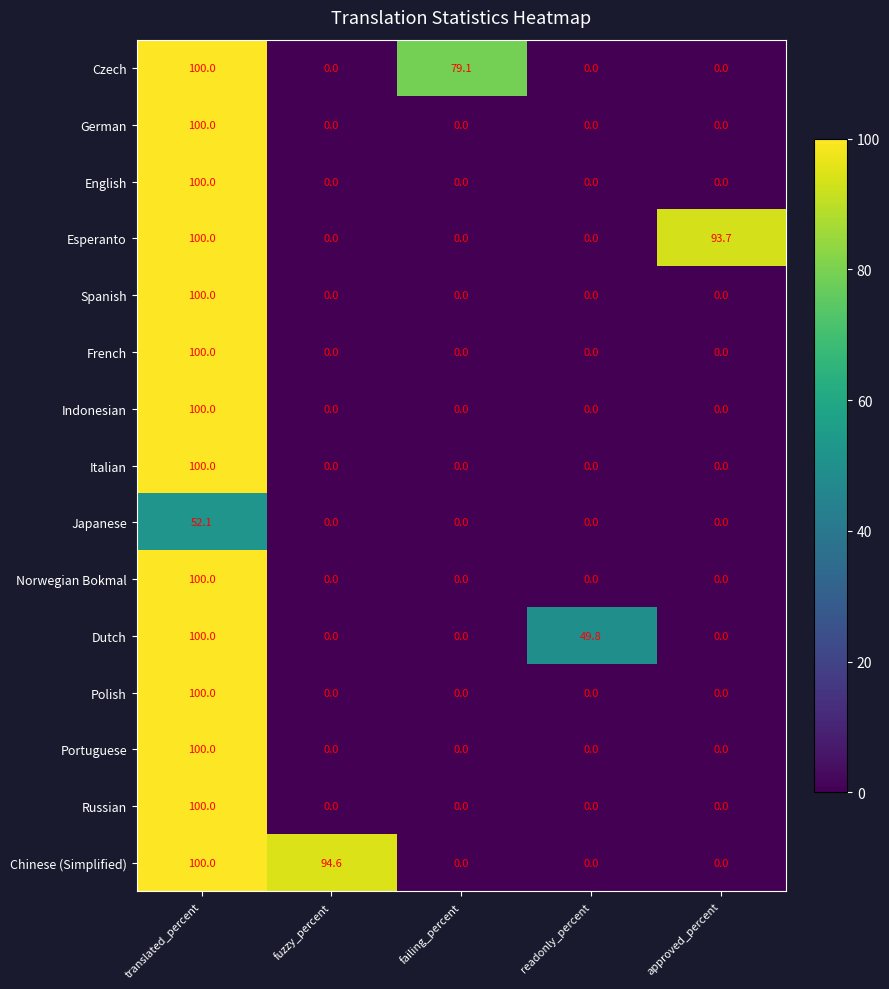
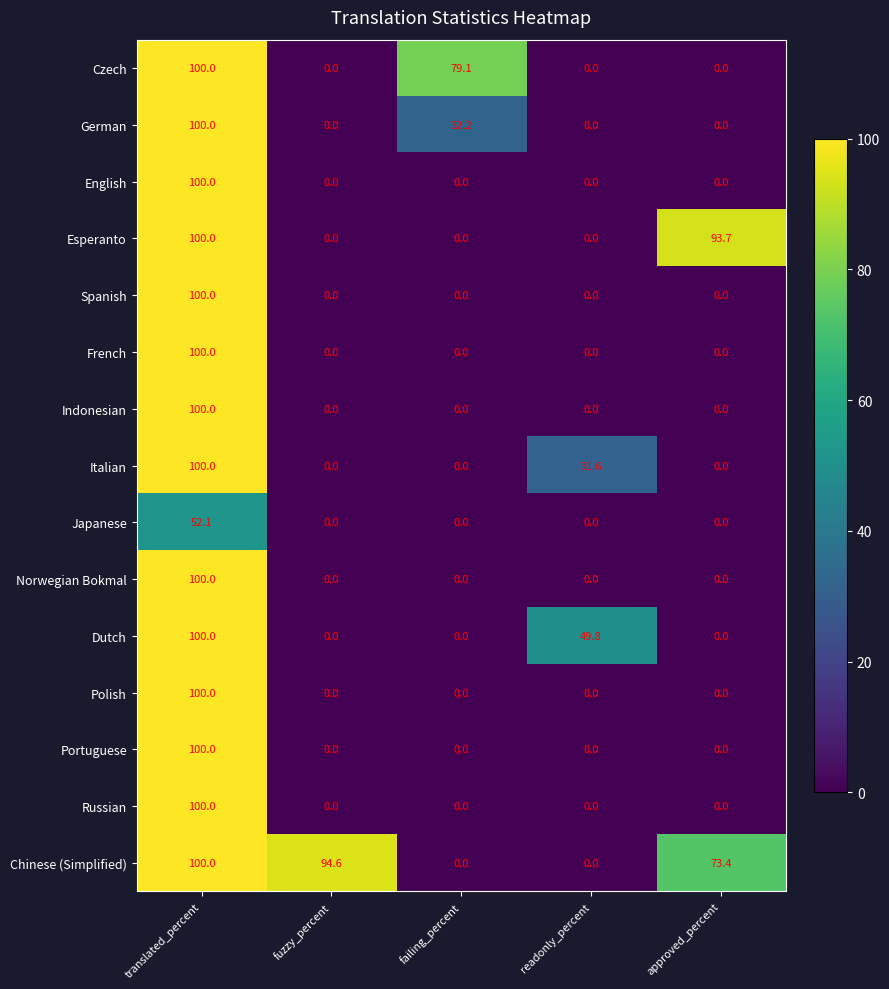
  {
    "Czech": {
      "translated_percent": 100.0,
      "fuzzy_percent": 0.0,
      "failing_percent": 79.1,
      "readonly_percent": 0.0,
      "approved_percent": 0.0
    },
    "German": {
      "translated_percent": 100.0,
      "fuzzy_percent": 0.0,
-     "failing_percent": 0.0,
+     "failing_percent": 32.2,
      "readonly_percent": 0.0,
      "approved_percent": 0.0
    },
    "English": {
      "translated_percent": 100.0,
      "fuzzy_percent": 0.0,
      "failing_percent": 0.0,
      "readonly_percent": 0.0,
      "approved_percent": 0.0
    },
    "Esperanto": {
      "translated_percent": 100.0,
      "fuzzy_percent": 0.0,
      "failing_percent": 0.0,
      "readonly_percent": 0.0,
      "approved_percent": 93.7
    },
    "Spanish": {
      "translated_percent": 100.0,
      "fuzzy_percent": 0.0,
      "failing_percent": 0.0,
      "readonly_percent": 0.0,
      "approved_percent": 0.0
    },
    "French": {
      "translated_percent": 100.0,
      "fuzzy_percent": 0.0,
      "failing_percent": 0.0,
      "readonly_percent": 0.0,
      "approved_percent": 0.0
    },
    "Indonesian": {
      "translated_percent": 100.0,
      "fuzzy_percent": 0.0,
      "failing_percent": 0.0,
      "readonly_percent": 0.0,
      "approved_percent": 0.0
    },
    "Italian": {
      "translated_percent": 100.0,
      "fuzzy_percent": 0.0,
      "failing_percent": 0.0,
-     "readonly_percent": 0.0,
+     "readonly_percent": 31.6,
      "approved_percent": 0.0
    },
    "Japanese": {
      "translated_percent": 52.1,
      "fuzzy_percent": 0.0,
      "failing_percent": 0.0,
      "readonly_percent": 0.0,
      "approved_percent": 0.0
    },
    "Norwegian Bokmal": {
      "translated_percent": 100.0,
      "fuzzy_percent": 0.0,
      "failing_percent": 0.0,
      "readonly_percent": 0.0,
      "approved_percent": 0.0
    },
    "Dutch": {
      "translated_percent": 100.0,
      "fuzzy_percent": 0.0,
      "failing_percent": 0.0,
      "readonly_percent": 49.8,
      "approved_percent": 0.0
    },
    "Polish": {
      "translated_percent": 100.0,
      "fuzzy_percent": 0.0,
      "failing_percent": 0.0,
      "readonly_percent": 0.0,
      "approved_percent": 0.0
    },
    "Portuguese": {
      "translated_percent": 100.0,
      "fuzzy_percent": 0.0,
      "failing_percent": 0.0,
      "readonly_percent": 0.0,
      "approved_percent": 0.0
    },
    "Russian": {
      "translated_percent": 100.0,
      "fuzzy_percent": 0.0,
      "failing_percent": 0.0,
      "readonly_percent": 0.0,
      "approved_percent": 0.0
    },
    "Chinese (Simplified)": {
      "translated_percent": 100.0,
      "fuzzy_percent": 94.6,
      "failing_percent": 0.0,
      "readonly_percent": 0.0,
-     "approved_percent": 0.0
+     "approved_percent": 73.4
    }
  }
